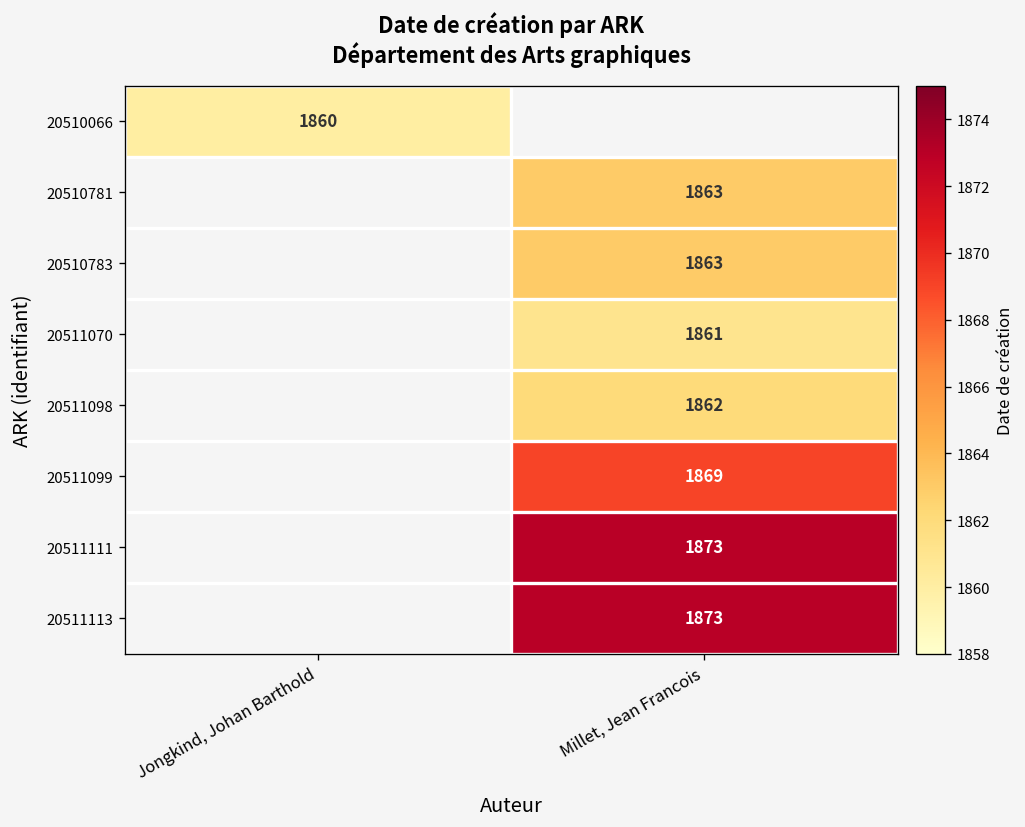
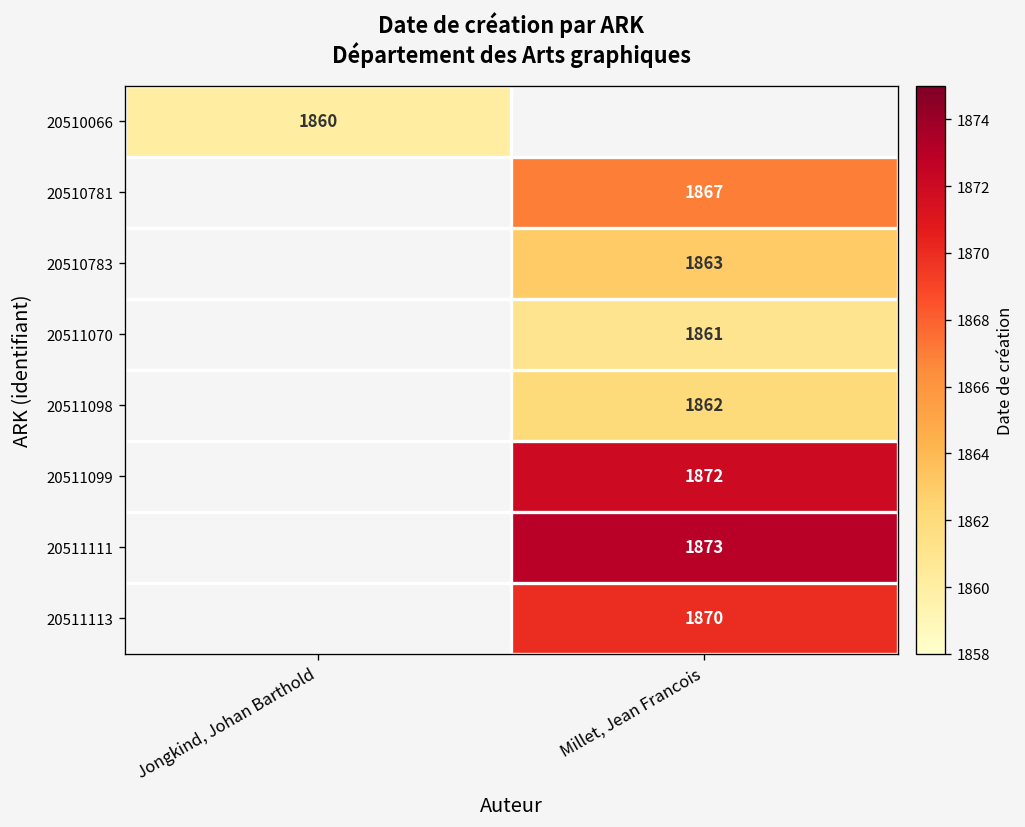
  {
    "20510066": {
      "Jongkind, Johan Barthold": 1860
    },
    "20510781": {
-     "Millet, Jean Francois": 1863
+     "Millet, Jean Francois": 1867
    },
    "20510783": {
      "Millet, Jean Francois": 1863
    },
    "20511070": {
      "Millet, Jean Francois": 1861
    },
    "20511098": {
      "Millet, Jean Francois": 1862
    },
    "20511099": {
-     "Millet, Jean Francois": 1869
+     "Millet, Jean Francois": 1872
    },
    "20511111": {
      "Millet, Jean Francois": 1873
    },
    "20511113": {
-     "Millet, Jean Francois": 1873
+     "Millet, Jean Francois": 1870
    }
  }
